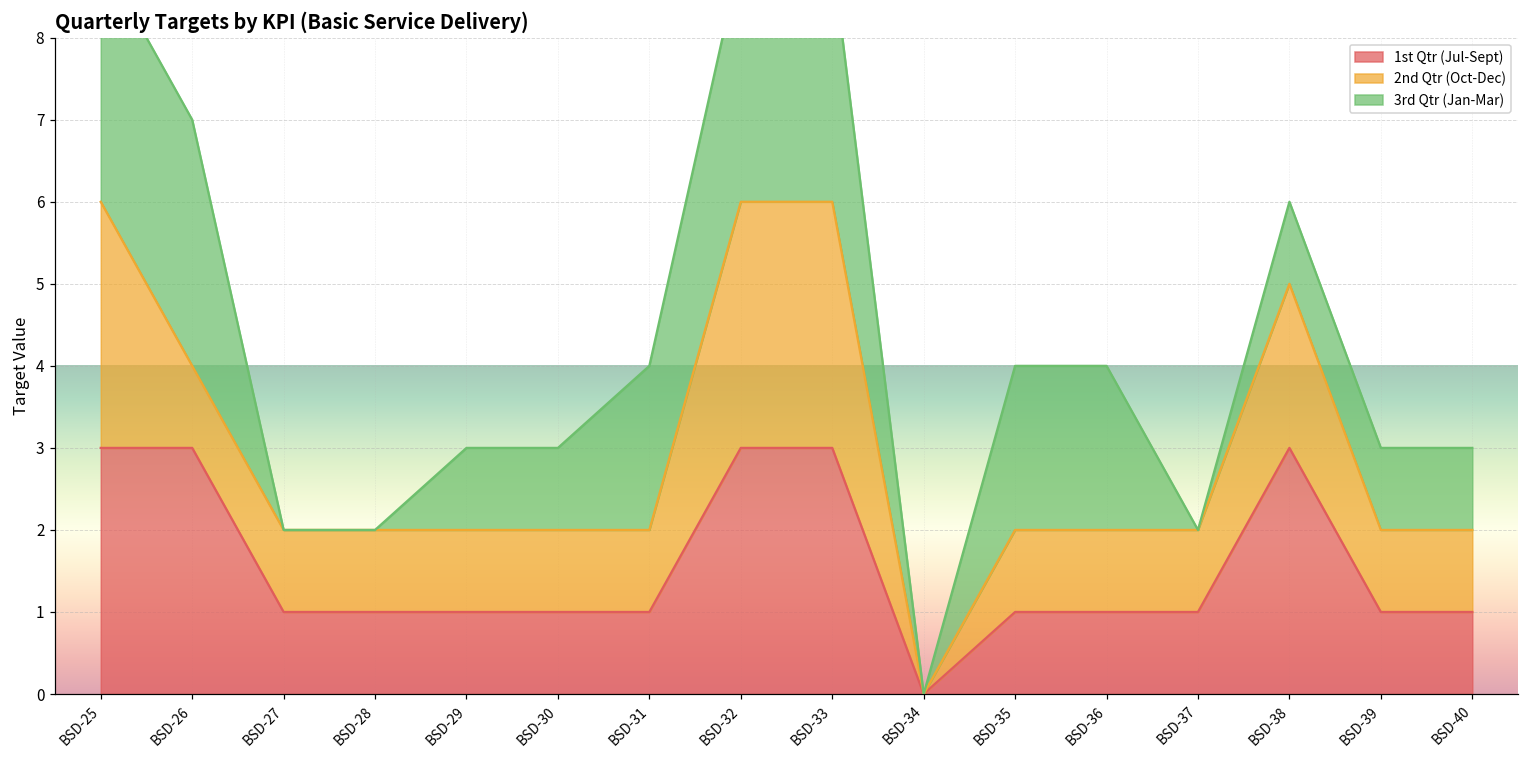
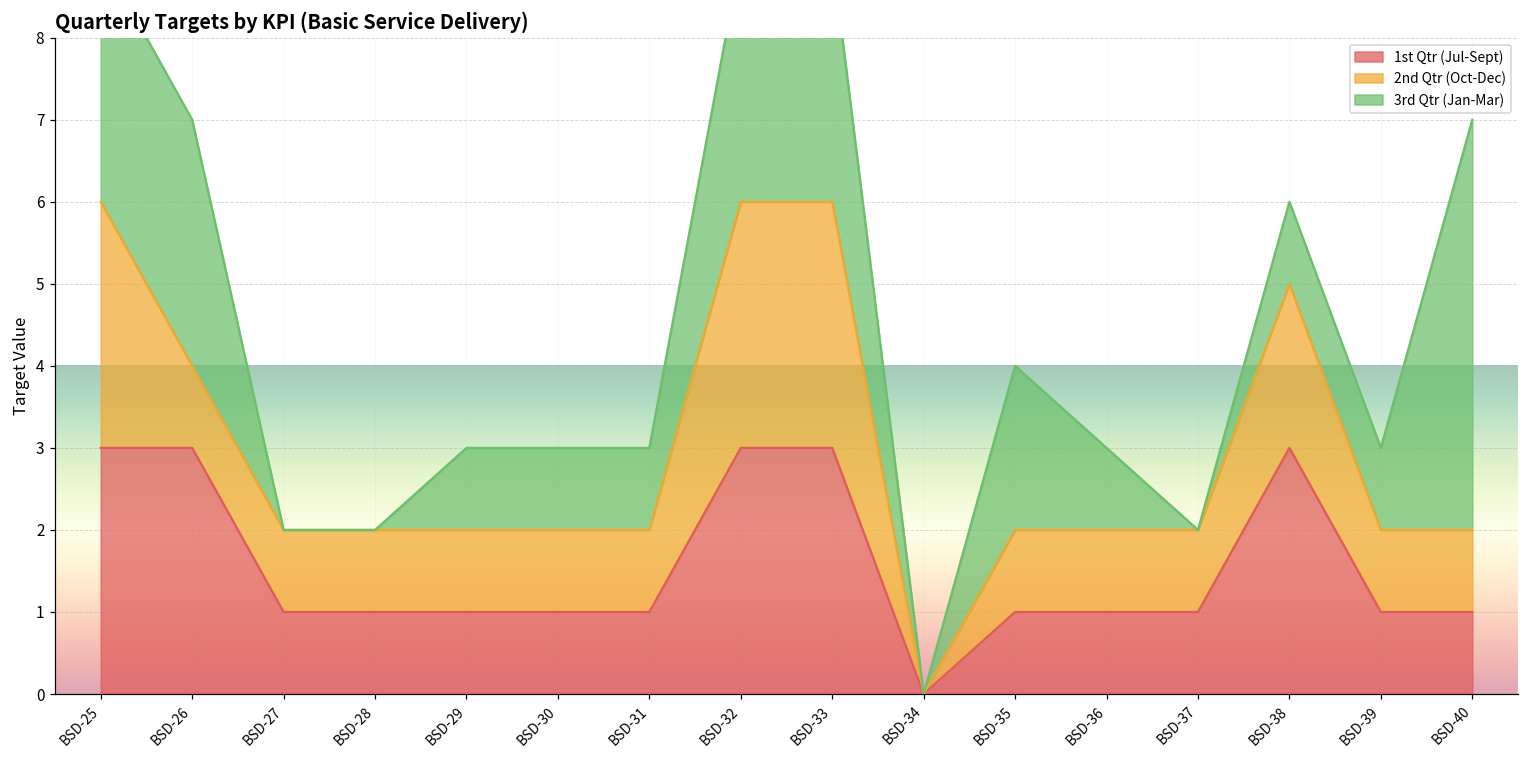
  {
    "1st Qtr (Jul-Sept)": {
      "BSD-25": 3,
      "BSD-26": 3,
      "BSD-27": 1,
      "BSD-28": 1,
      "BSD-29": 1,
      "BSD-30": 1,
      "BSD-31": 1,
      "BSD-32": 3,
      "BSD-33": 3,
      "BSD-35": 1,
      "BSD-36": 1,
      "BSD-37": 1,
      "BSD-38": 3,
      "BSD-39": 1,
      "BSD-40": 1
    },
    "2nd Qtr (Oct-Dec)": {
      "BSD-25": 3,
      "BSD-26": 1,
      "BSD-29": 1,
      "BSD-30": 1,
      "BSD-31": 1,
      "BSD-32": 3,
      "BSD-33": 3,
      "BSD-35": 1,
      "BSD-36": 1,
      "BSD-38": 2,
      "BSD-39": 1,
      "BSD-40": 1
    },
    "3rd Qtr (Jan-Mar)": {
      "BSD-26": 3,
      "BSD-29": 1,
      "BSD-30": 1,
-     "BSD-31": 2,
+     "BSD-31": 1,
      "BSD-35": 2,
-     "BSD-36": 2,
+     "BSD-36": 1,
      "BSD-38": 1,
      "BSD-39": 1,
-     "BSD-40": 1
+     "BSD-40": 5
    }
  }
